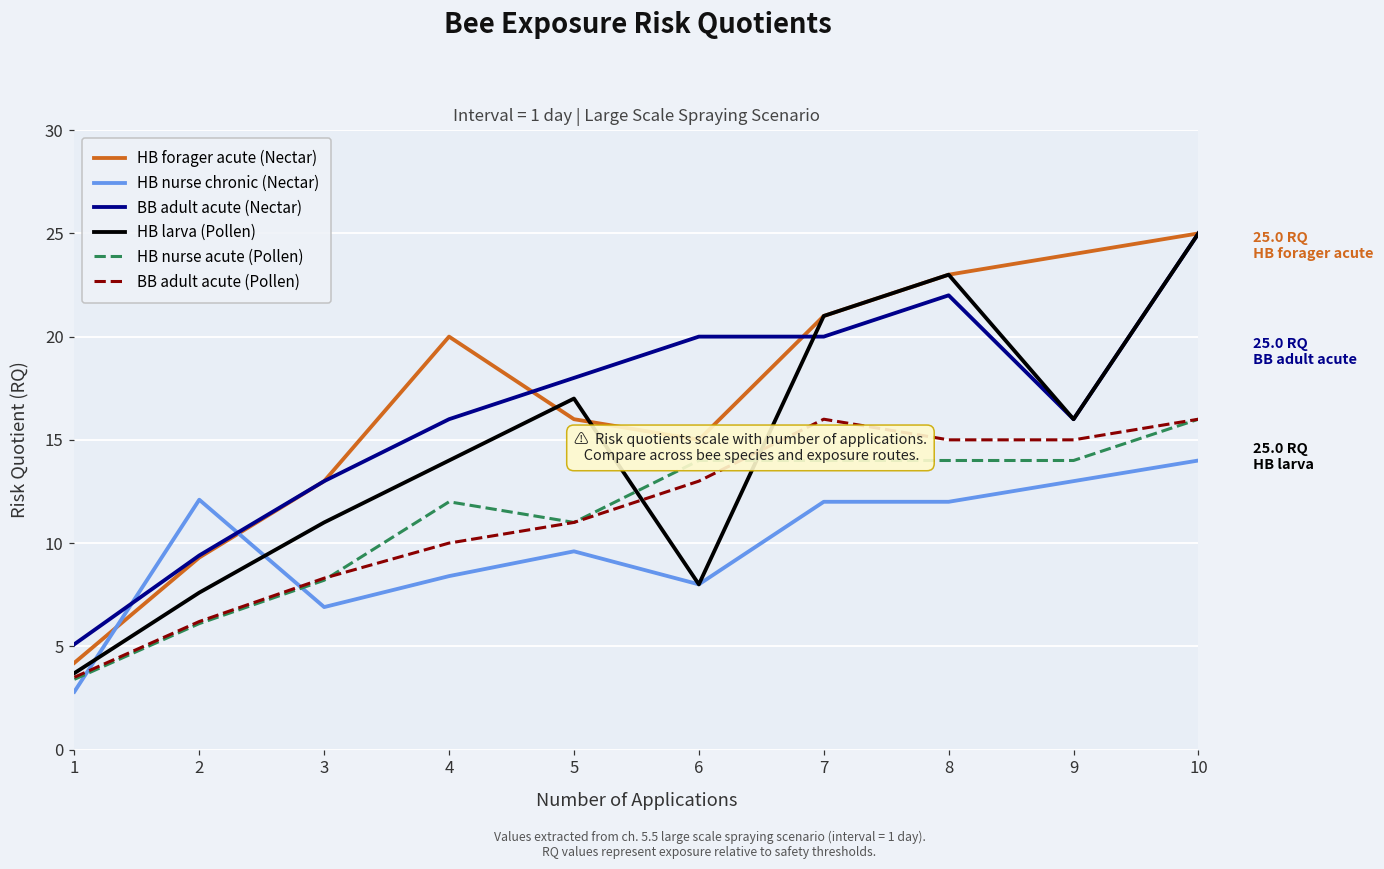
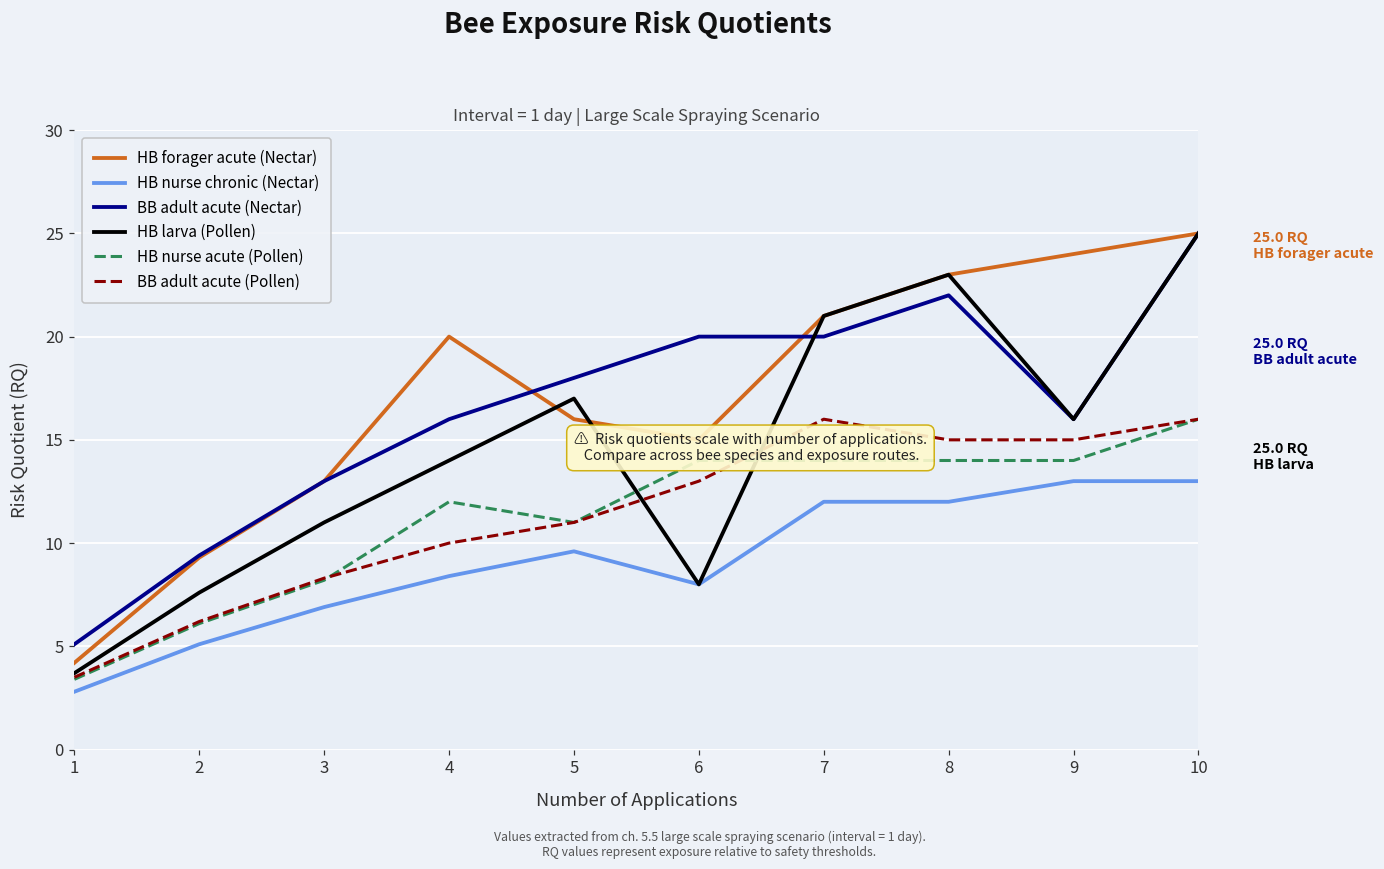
  {
    "HB forager acute (Nectar)": {
      "1": 4.2,
      "4": 20.0,
      "5": 16.0,
      "9": 24.0
    },
    "HB nurse chronic (Nectar)": {
      "1": 2.8,
-     "2": 12.1,
+     "2": 5.1,
      "3": 6.9,
      "4": 8.4,
      "5": 9.6,
      "7": 12.0,
      "8": 12.0,
      "9": 13.0,
-     "10": 14
+     "10": 13
    },
    "BB adult acute (Nectar)": {
      "1": 5.1,
      "4": 16.0,
      "5": 18.0,
      "6": 20.0,
      "7": 20.0,
      "8": 22.0
    },
    "HB larva (Pollen)": {
      "1": 3.7,
      "2": 7.6,
      "3": 11.0,
      "4": 14.0,
      "5": 17.0
    },
    "HB nurse acute (Pollen)": {
      "4": 12.0,
      "8": 14.0,
      "9": 14.0
    },
    "BB adult acute (Pollen)": {
      "4": 10.0,
      "6": 13.0,
      "7": 16.0,
      "8": 15.0,
      "9": 15.0
    }
  }
